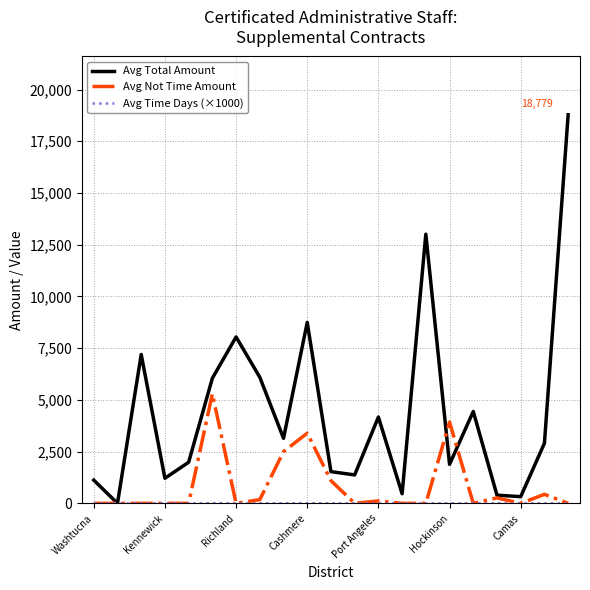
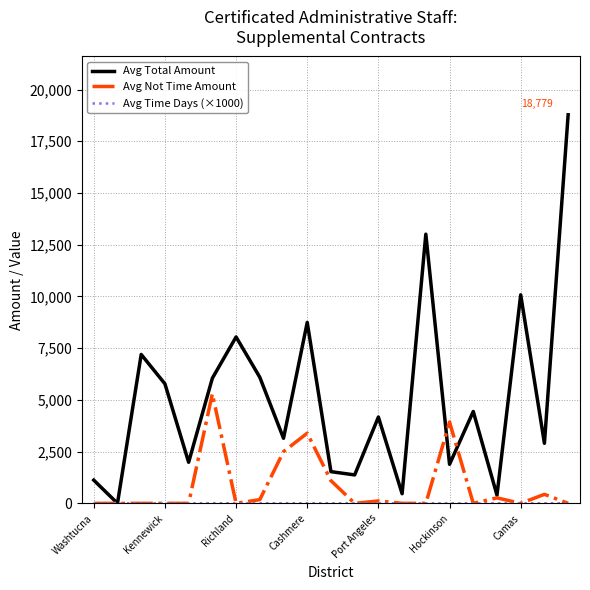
  {
    "Avg Total Amount": {
      "Washtucna": "1,100",
-     "Kennewick": "1,200",
+     "Kennewick": "5,800",
      "Richland": "8,000",
      "Cashmere": "8,700",
      "Port Angeles": "4,200",
      "Hockinson": "1,900",
-     "Camas": "300"
+     "Camas": "10,100"
    },
    "Avg Not Time Amount": {
      "Cashmere": "3,400",
      "Hockinson": "3,900"
    },
    "Avg Time Days (×1000)": {
      "Cashmere": "0",
      "Hockinson": "0"
    }
  }
